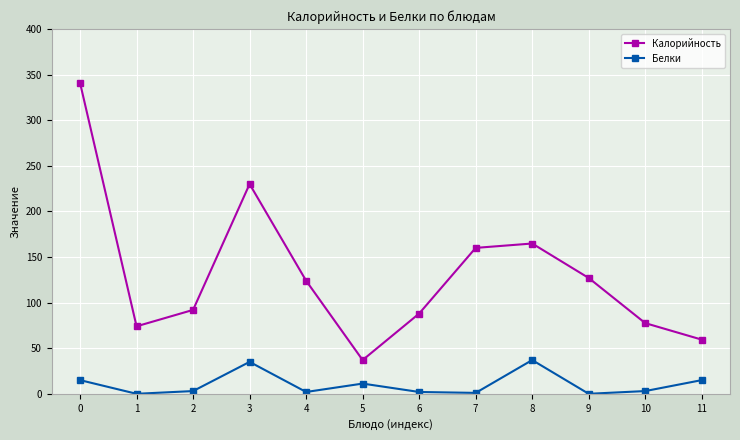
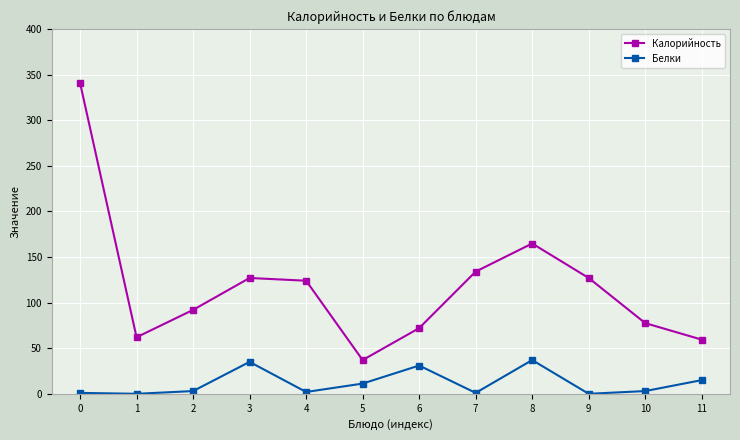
  {
    "Калорийность": {
      "0": 340,
-     "1": 70,
+     "1": 60,
      "2": 90,
-     "3": 230,
+     "3": 130,
      "4": 120,
      "5": 40,
-     "6": 90,
-     "7": 160,
+     "6": 70,
+     "7": 130,
      "8": 160,
      "9": 130,
      "10": 80,
      "11": 60
    },
    "Белки": {
-     "0": 20,
+     "0": 0,
      "1": 0,
      "2": 0,
      "3": 40,
      "4": 0,
      "5": 10,
-     "6": 0,
+     "6": 30,
      "7": 0,
      "8": 40,
      "9": 0,
      "10": 0,
      "11": 20
    }
  }
